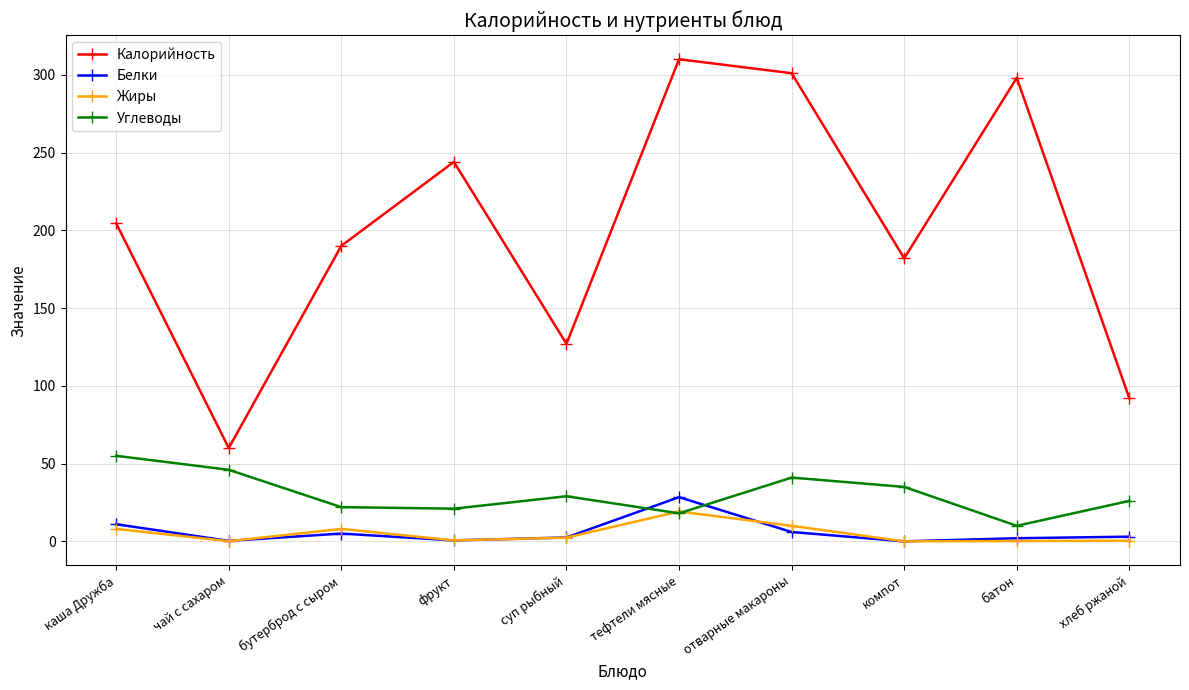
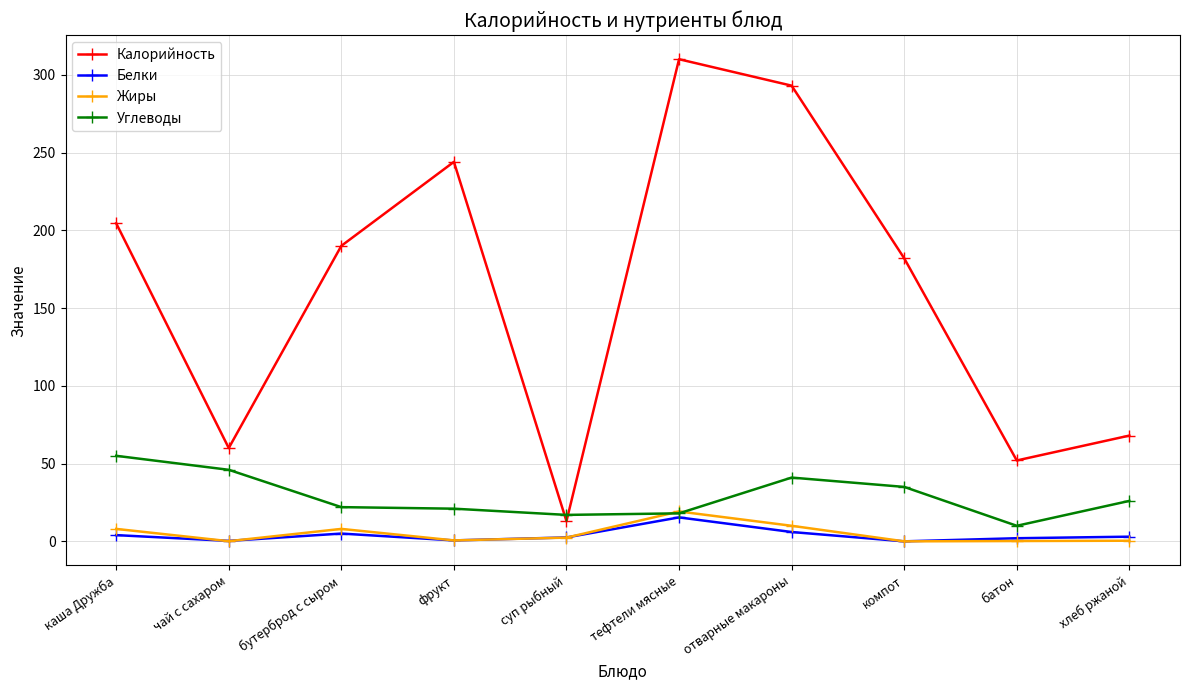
  {
    "Калорийность": {
      "каша Дружба": 205,
      "чай с сахаром": 60,
      "бутерброд с сыром": 190,
      "фрукт": 244,
-     "суп рыбный": 127,
+     "суп рыбный": 13,
      "тефтели мясные": 310,
-     "отварные макароны": 301,
+     "отварные макароны": 293,
      "компот": 182,
-     "батон": 298,
-     "хлеб ржаной": 92
+     "батон": 52,
+     "хлеб ржаной": 68
    },
    "Белки": {
-     "каша Дружба": 11,
+     "каша Дружба": 4,
      "бутерброд с сыром": 5,
-     "тефтели мясные": 28,
+     "тефтели мясные": 15,
      "отварные макароны": 6,
      "батон": 2,
      "хлеб ржаной": 3
    },
    "Жиры": {
      "каша Дружба": 8,
      "бутерброд с сыром": 8,
      "отварные макароны": 10,
      "батон": 0,
      "хлеб ржаной": 0
    },
    "Углеводы": {
      "каша Дружба": 55,
      "чай с сахаром": 46,
      "бутерброд с сыром": 22,
      "фрукт": 21,
-     "суп рыбный": 29,
+     "суп рыбный": 17,
      "отварные макароны": 41,
      "компот": 35,
      "батон": 10,
      "хлеб ржаной": 26
    }
  }
